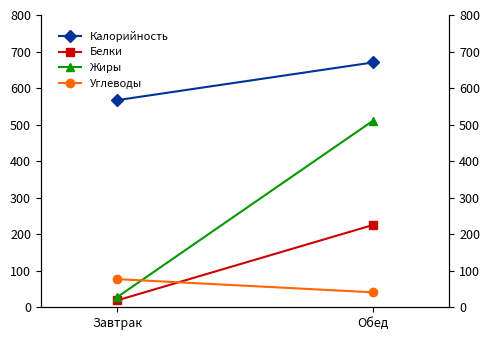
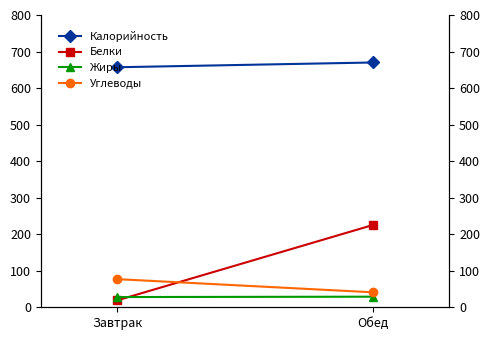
  {
    "Калорийность": {
-     "Завтрак": 570,
+     "Завтрак": 660,
      "Обед": 670
    },
    "Белки": {
      "Завтрак": 20,
      "Обед": 230
    },
    "Жиры": {
      "Завтрак": 30,
-     "Обед": 510
+     "Обед": 30
    },
    "Углеводы": {
      "Завтрак": 80,
      "Обед": 40
    }
  }
